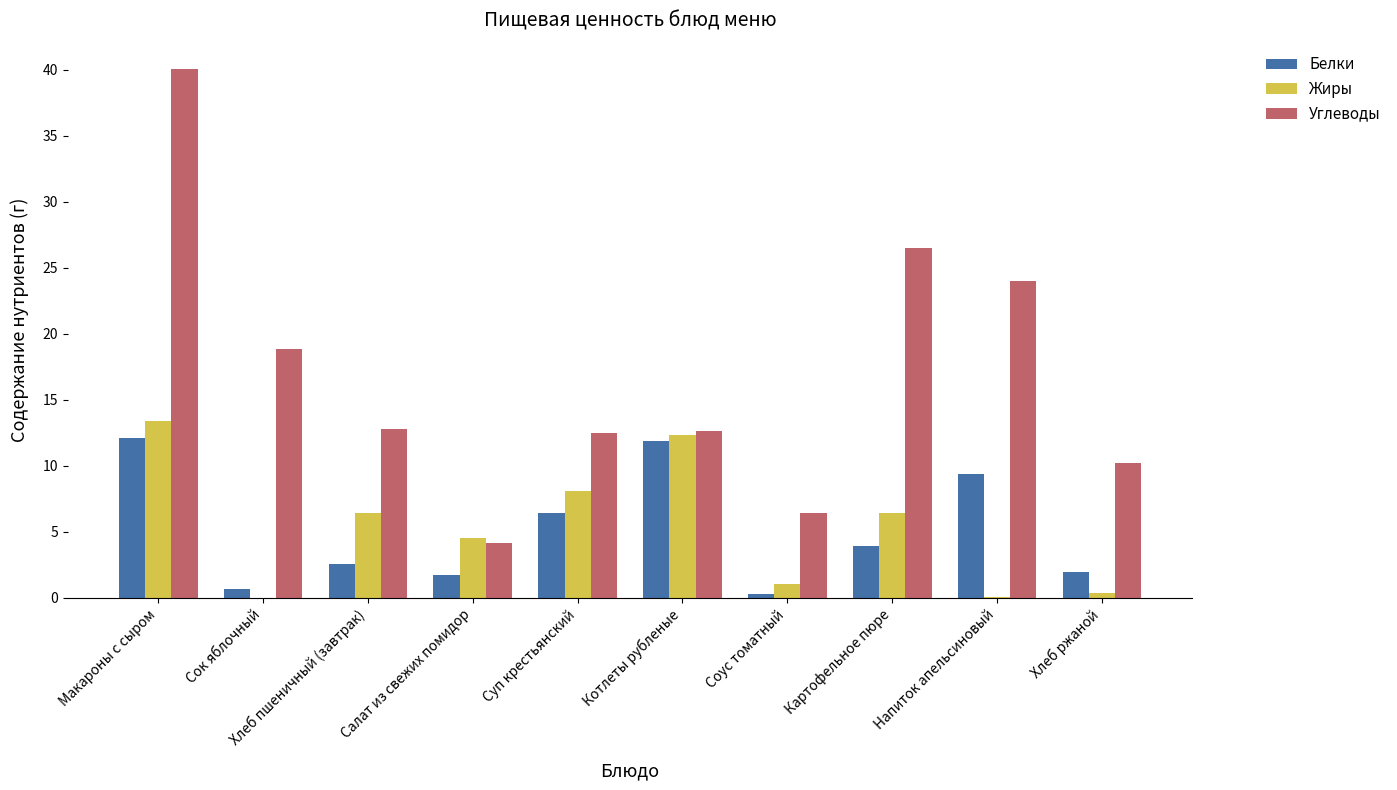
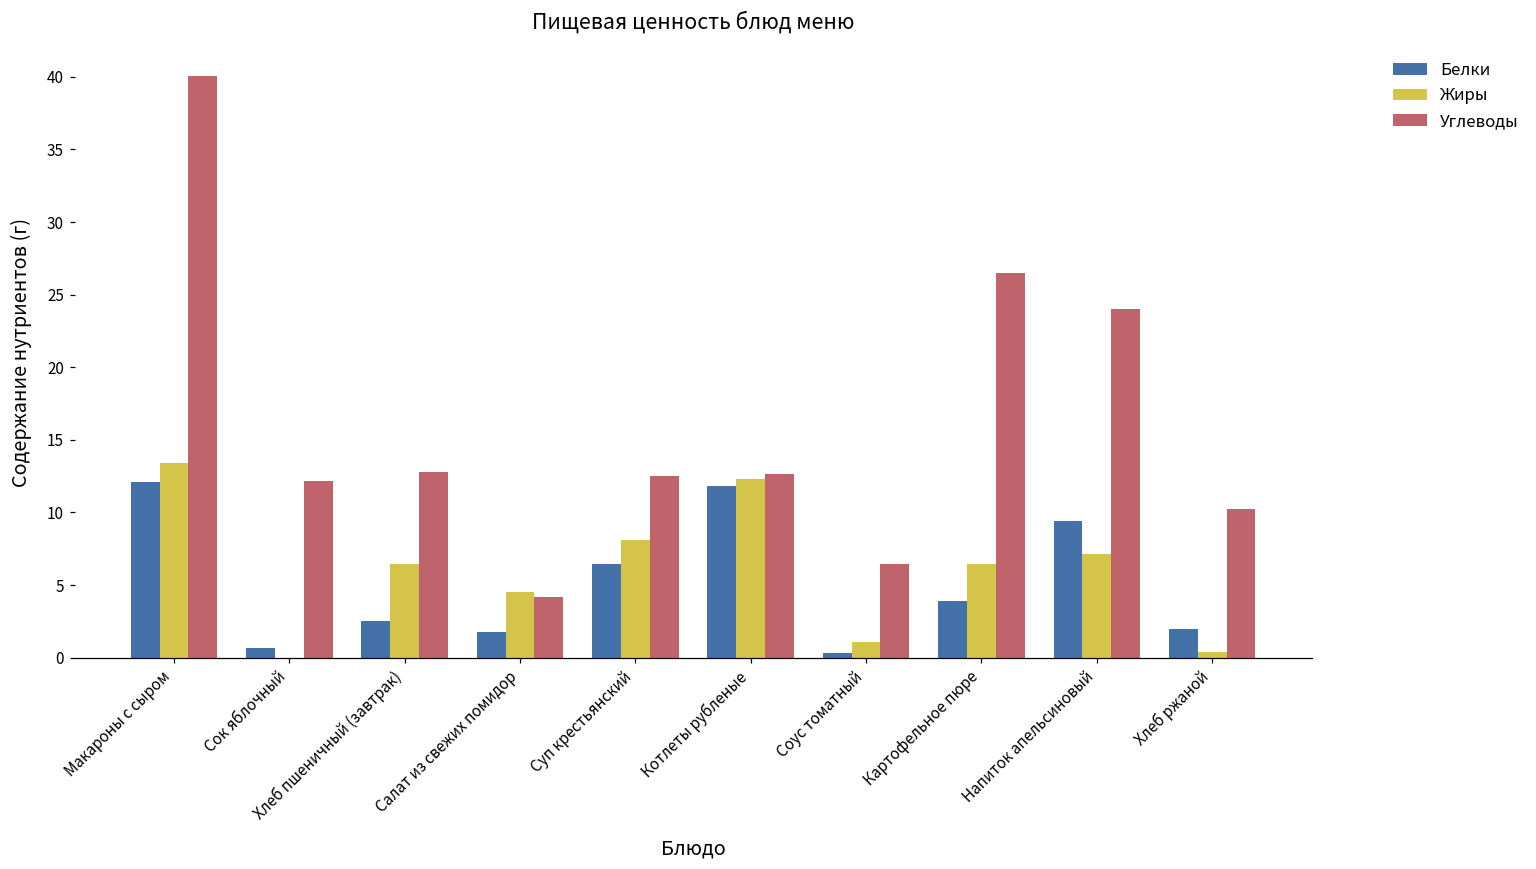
  {
    "Белки": {
      "Макароны с сыром": 12.1,
      "Сок яблочный": 0.7,
      "Хлеб пшеничный (завтрак)": 2.6,
      "Салат из свежих помидор": 1.8,
      "Суп крестьянский": 6.5,
      "Котлеты рубленые": 11.9,
      "Соус томатный": 0.3,
      "Картофельное пюре": 3.9,
      "Напиток апельсиновый": 9.4,
      "Хлеб ржаной": 2.0
    },
    "Жиры": {
      "Макароны с сыром": 13.4,
      "Сок яблочный": 0.0,
      "Хлеб пшеничный (завтрак)": 6.4,
      "Салат из свежих помидор": 4.5,
      "Суп крестьянский": 8.1,
      "Котлеты рубленые": 12.3,
      "Соус томатный": 1.1,
      "Картофельное пюре": 6.4,
-     "Напиток апельсиновый": 0.1,
+     "Напиток апельсиновый": 7.1,
      "Хлеб ржаной": 0.4
    },
    "Углеводы": {
      "Макароны с сыром": 40.1,
-     "Сок яблочный": 18.8,
+     "Сок яблочный": 12.2,
      "Хлеб пшеничный (завтрак)": 12.8,
      "Салат из свежих помидор": 4.2,
      "Суп крестьянский": 12.5,
      "Котлеты рубленые": 12.6,
      "Соус томатный": 6.4,
      "Картофельное пюре": 26.5,
      "Напиток апельсиновый": 24.0,
      "Хлеб ржаной": 10.2
    }
  }
